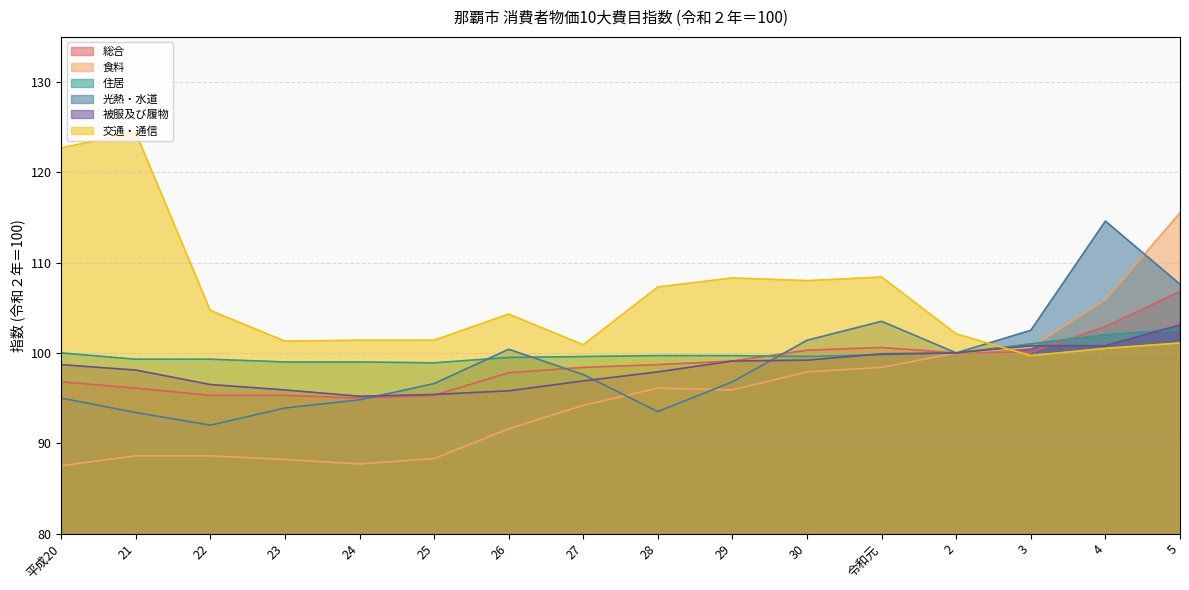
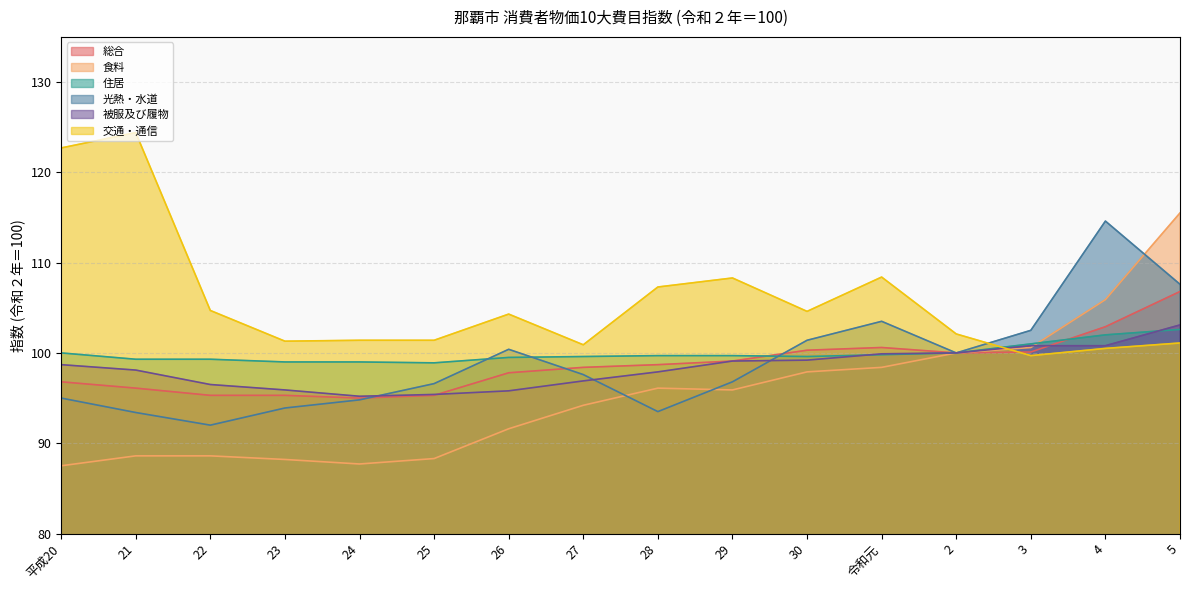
  {
    "交通・通信": {
      "平成20": 123,
      "22": 105,
      "23": 101,
      "24": 101,
      "25": 101,
      "26": 104,
      "27": 101,
      "28": 107,
      "29": 108,
-     "30": 108,
+     "30": 105,
      "令和元": 108,
      "2": 102,
      "3": 100,
      "4": 101,
      "5": 101
    }
  }
